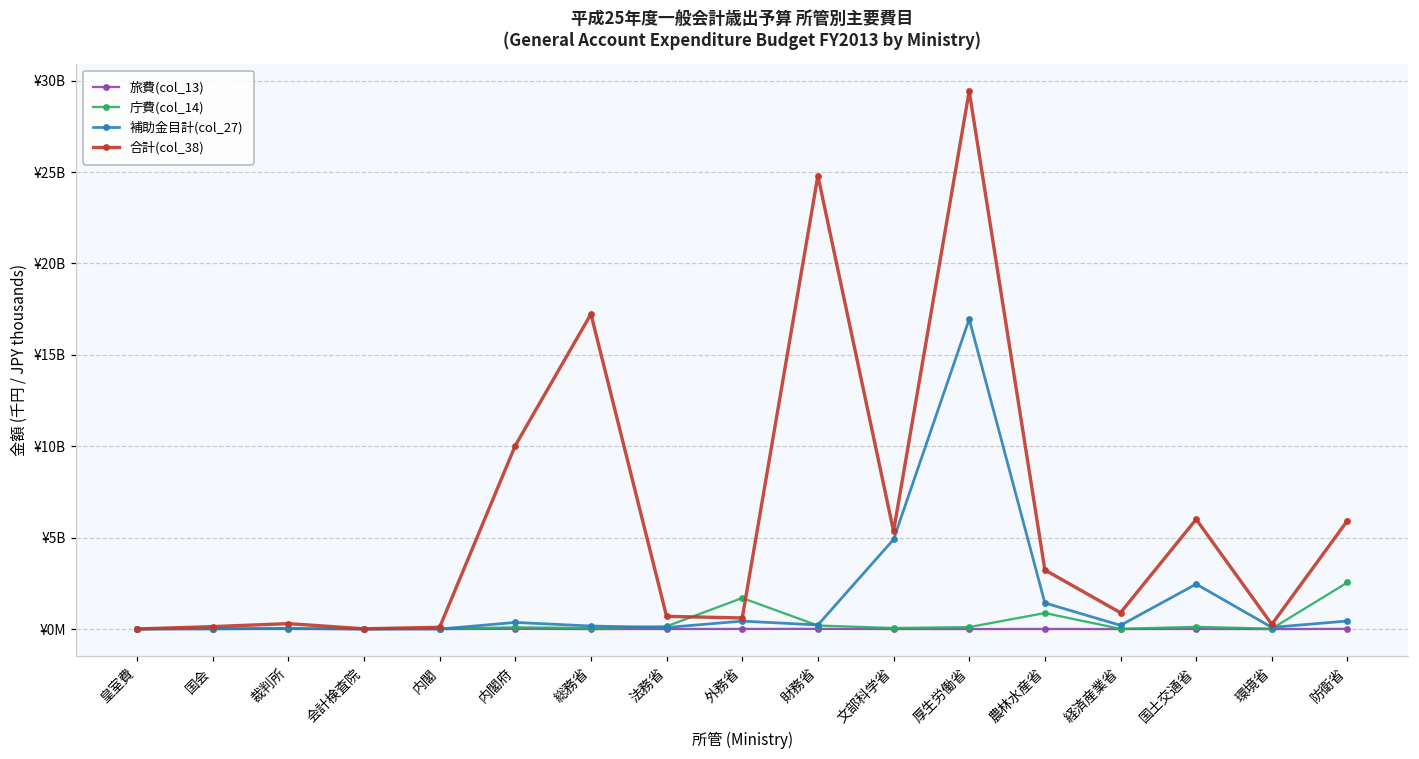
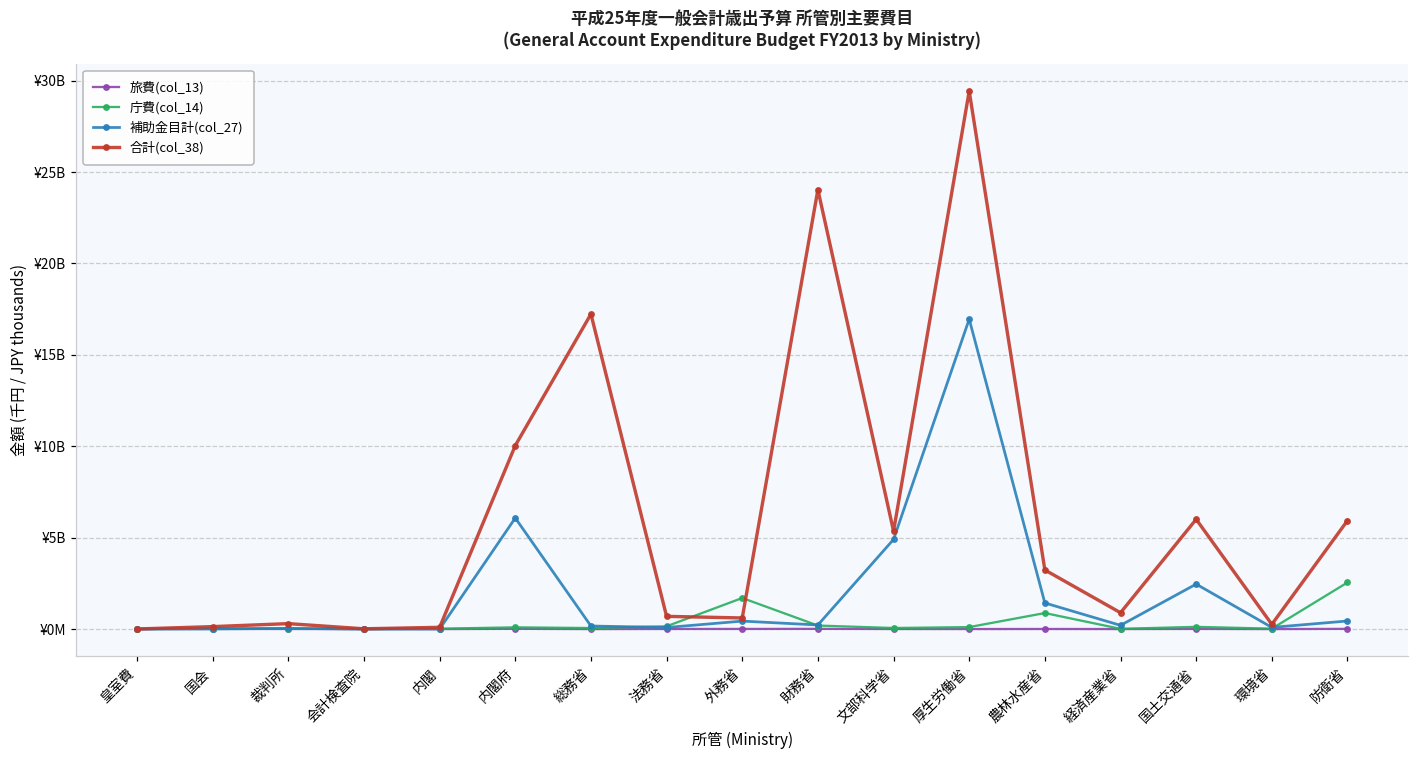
  {
    "旅費(col_13)": {
      "外務省": "¥0",
      "財務省": "¥0",
      "農林水産省": "¥0",
      "防衛省": "¥0"
    },
    "庁費(col_14)": {
      "外務省": "¥1700000000",
      "農林水産省": "¥900000000",
      "防衛省": "¥2600000000"
    },
    "補助金目計(col_27)": {
-     "内閣府": "¥400000000",
+     "内閣府": "¥6100000000",
      "外務省": "¥400000000",
      "文部科学省": "¥4900000000",
      "厚生労働省": "¥17000000000",
      "農林水産省": "¥1400000000",
      "経済産業省": "¥200000000",
      "国土交通省": "¥2500000000",
      "防衛省": "¥400000000"
    },
    "合計(col_38)": {
      "裁判所": "¥300000000",
      "内閣府": "¥10000000000",
      "総務省": "¥17200000000",
      "法務省": "¥700000000",
      "外務省": "¥600000000",
-     "財務省": "¥24800000000",
+     "財務省": "¥24000000000",
      "文部科学省": "¥5400000000",
      "厚生労働省": "¥29400000000",
      "農林水産省": "¥3200000000",
      "経済産業省": "¥900000000",
      "国土交通省": "¥6000000000",
      "環境省": "¥300000000",
      "防衛省": "¥5900000000"
    }
  }
